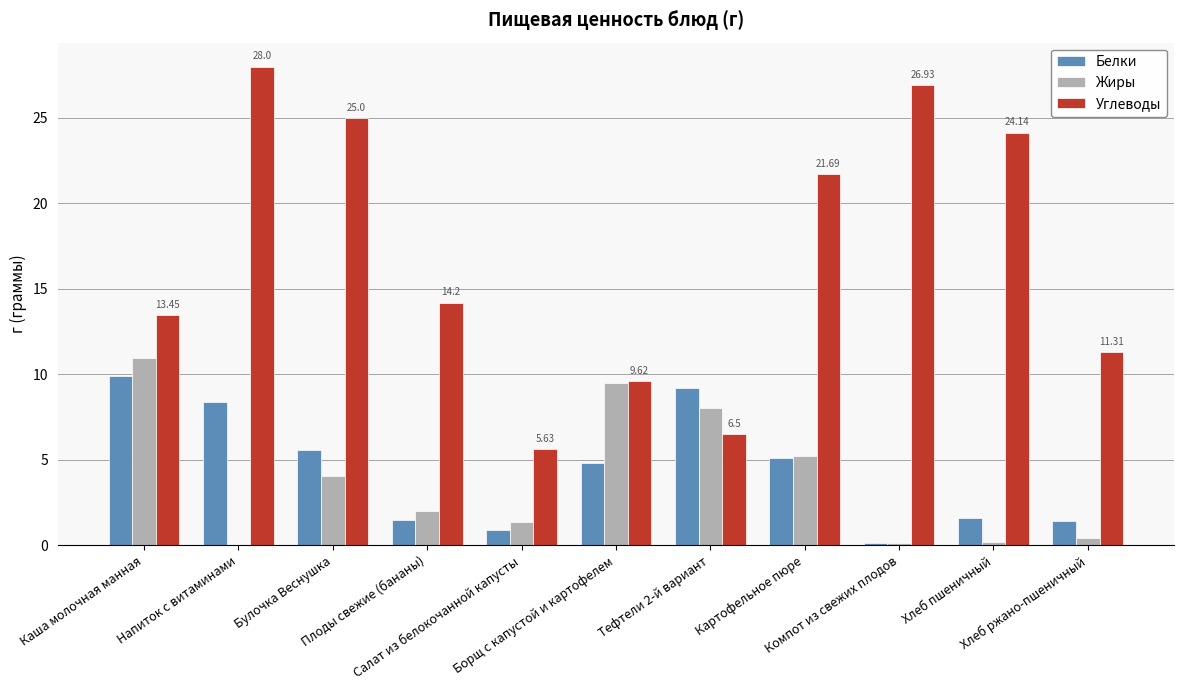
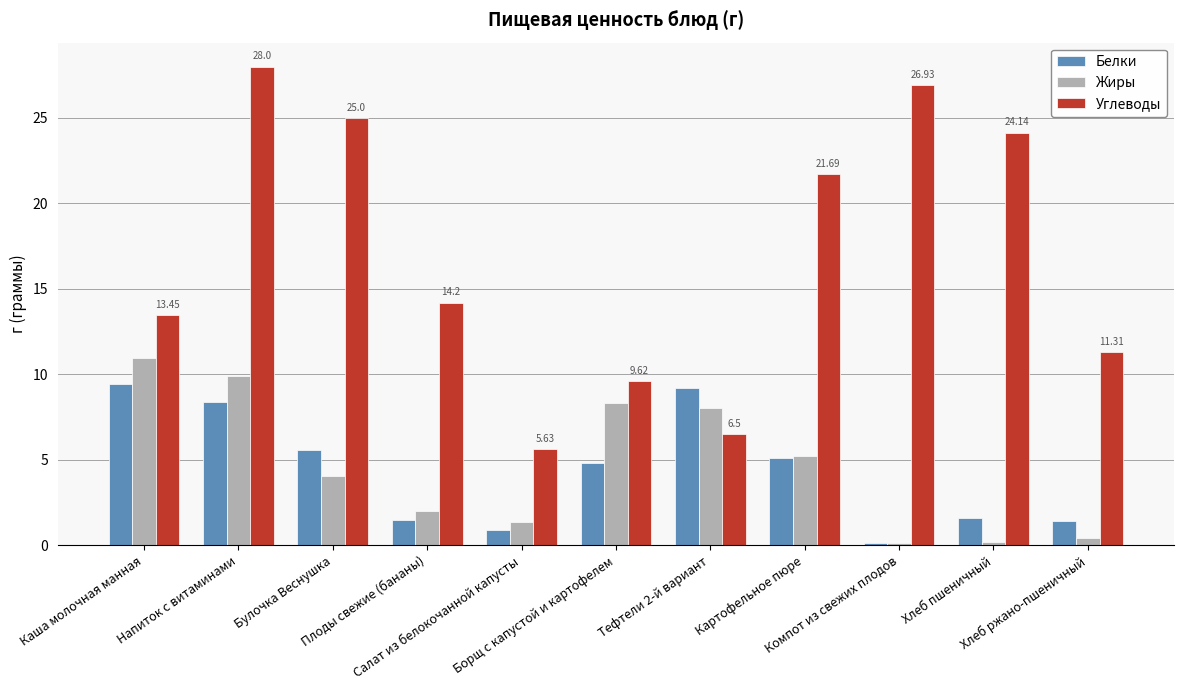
  {
    "Белки": {
-     "Каша молочная манная": 9.9,
+     "Каша молочная манная": 9.4,
      "Напиток с витаминами": 8.4,
      "Булочка Веснушка": 5.6,
      "Плоды свежие (бананы)": 1.5,
      "Салат из белокочанной капусты": 0.9,
      "Борщ с капустой и картофелем": 4.8,
      "Тефтели 2-й вариант": 9.2,
      "Картофельное пюре": 5.1,
      "Компот из свежих плодов": 0.2,
      "Хлеб пшеничный": 1.6,
      "Хлеб ржано-пшеничный": 1.4
    },
    "Жиры": {
      "Каша молочная манная": 11.0,
-     "Напиток с витаминами": 0.0,
+     "Напиток с витаминами": 9.9,
      "Булочка Веснушка": 4.1,
      "Плоды свежие (бананы)": 2.0,
      "Салат из белокочанной капусты": 1.4,
-     "Борщ с капустой и картофелем": 9.5,
+     "Борщ с капустой и картофелем": 8.3,
      "Тефтели 2-й вариант": 8.1,
      "Картофельное пюре": 5.2,
      "Компот из свежих плодов": 0.2,
      "Хлеб пшеничный": 0.2,
      "Хлеб ржано-пшеничный": 0.4
    },
    "Углеводы": {
      "Каша молочная манная": 13.45,
      "Напиток с витаминами": 28.0,
      "Булочка Веснушка": 25.0,
      "Плоды свежие (бананы)": 14.2,
      "Салат из белокочанной капусты": 5.63,
      "Борщ с капустой и картофелем": 9.62,
      "Тефтели 2-й вариант": 6.5,
      "Картофельное пюре": 21.69,
      "Компот из свежих плодов": 26.93,
      "Хлеб пшеничный": 24.14,
      "Хлеб ржано-пшеничный": 11.31
    }
  }
